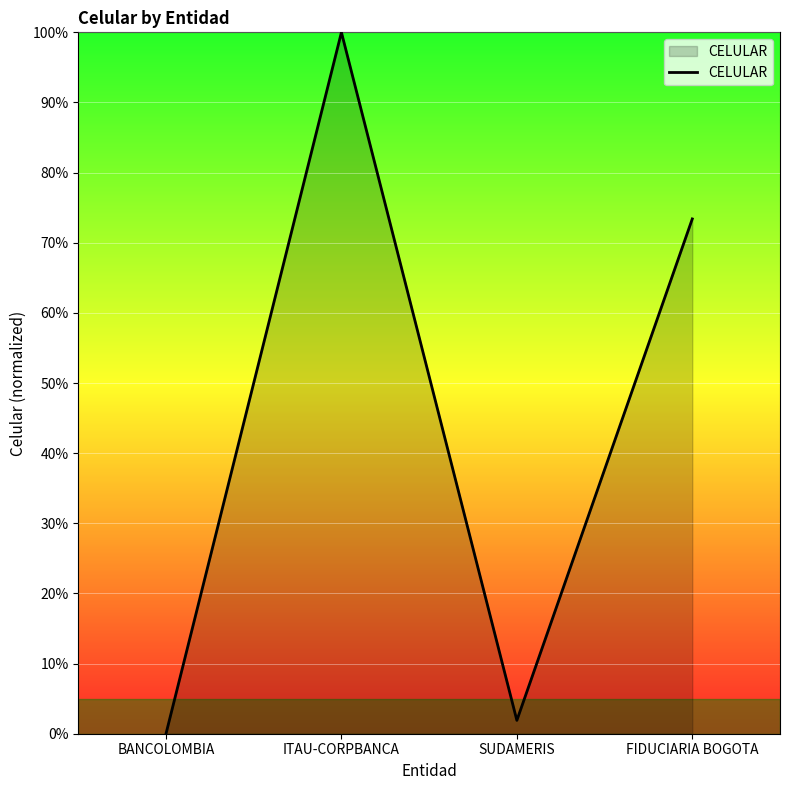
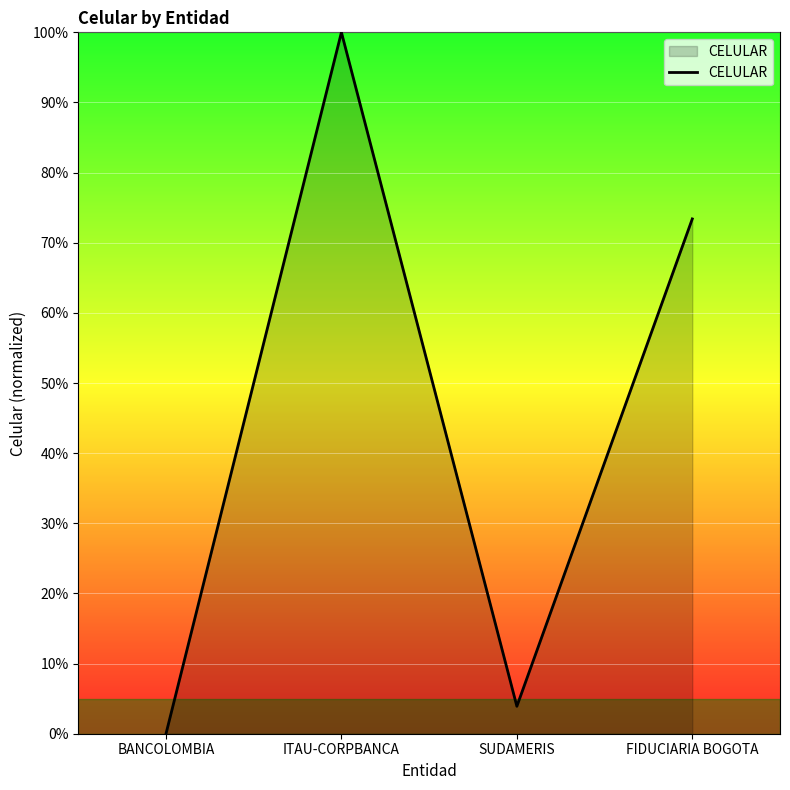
  {
    "BANCOLOMBIA": "0%",
    "ITAU-CORPBANCA": "100%",
-   "SUDAMERIS": "2%",
+   "SUDAMERIS": "4%",
    "FIDUCIARIA BOGOTA": "73%"
  }
